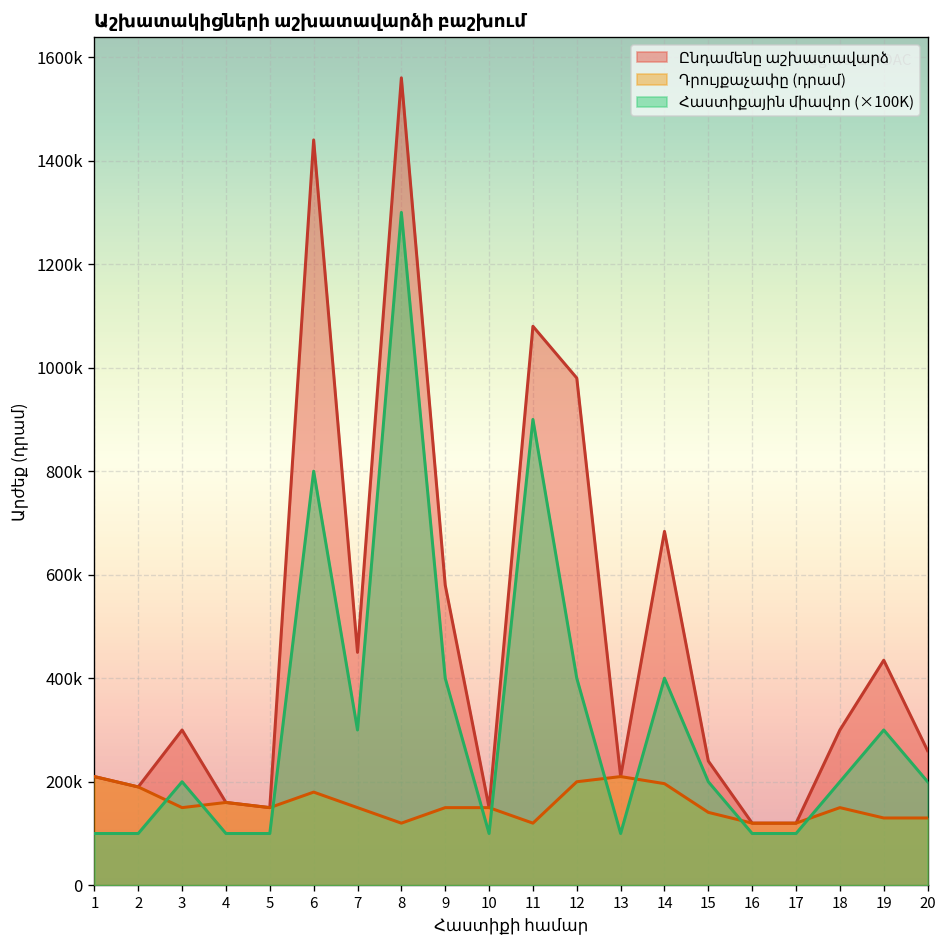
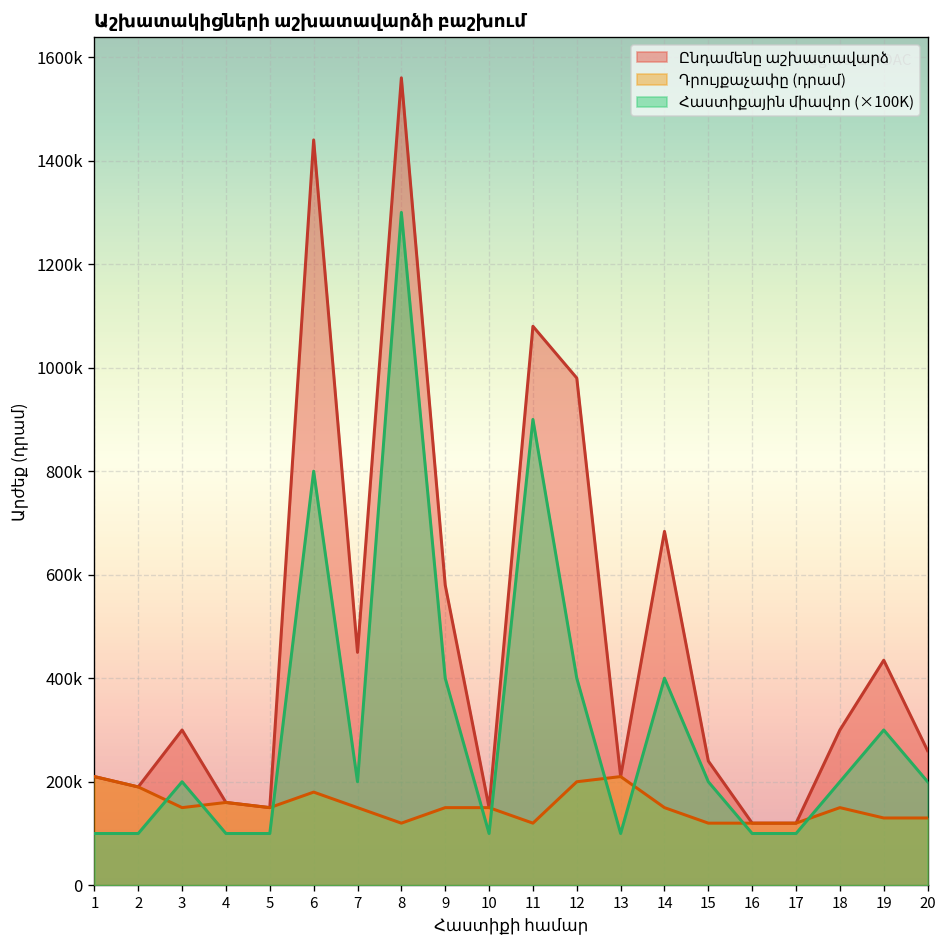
  {
    "Ընդամենը աշխատավարձ": {
      "3": 300000,
      "6": 1440000,
      "7": 450000,
      "8": 1560000,
      "9": 580000,
      "11": 1080000,
      "12": 980000,
      "14": 680000,
      "15": 240000,
      "18": 300000,
      "19": 430000,
      "20": 260000
    },
    "Դրույքաչափը (դրամ)": {
      "3": 150000,
      "6": 180000,
      "7": 150000,
      "8": 120000,
      "9": 150000,
      "11": 120000,
      "12": 200000,
-     "14": 200000,
-     "15": 140000,
+     "14": 150000,
+     "15": 120000,
      "18": 150000,
      "19": 130000,
      "20": 130000
    },
    "Հաստիքային միավոր (×100K)": {
      "1": 100000,
      "2": 100000,
      "3": 200000,
      "4": 100000,
      "5": 100000,
      "6": 800000,
-     "7": 300000,
+     "7": 200000,
      "8": 1300000,
      "9": 400000,
      "10": 100000,
      "11": 900000,
      "12": 400000,
      "13": 100000,
      "14": 400000,
      "15": 200000,
      "16": 100000,
      "17": 100000,
      "18": 200000,
      "19": 300000,
      "20": 200000
    }
  }
